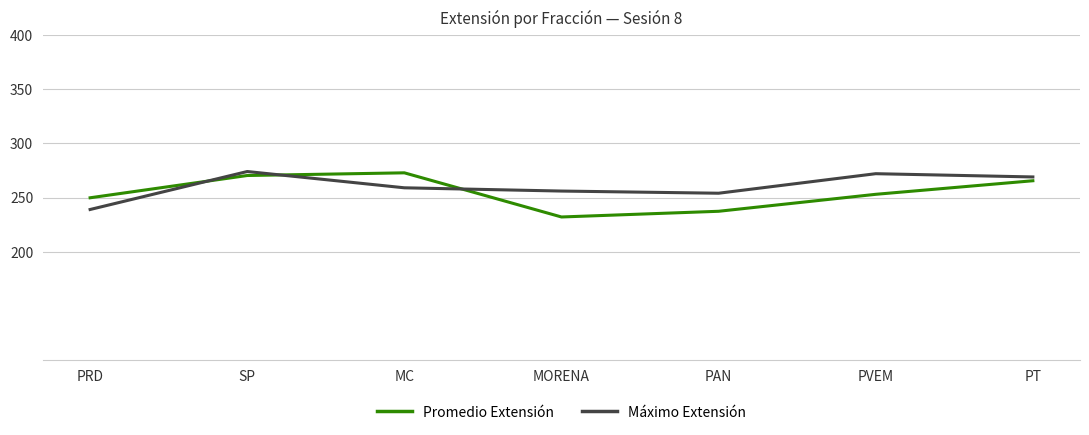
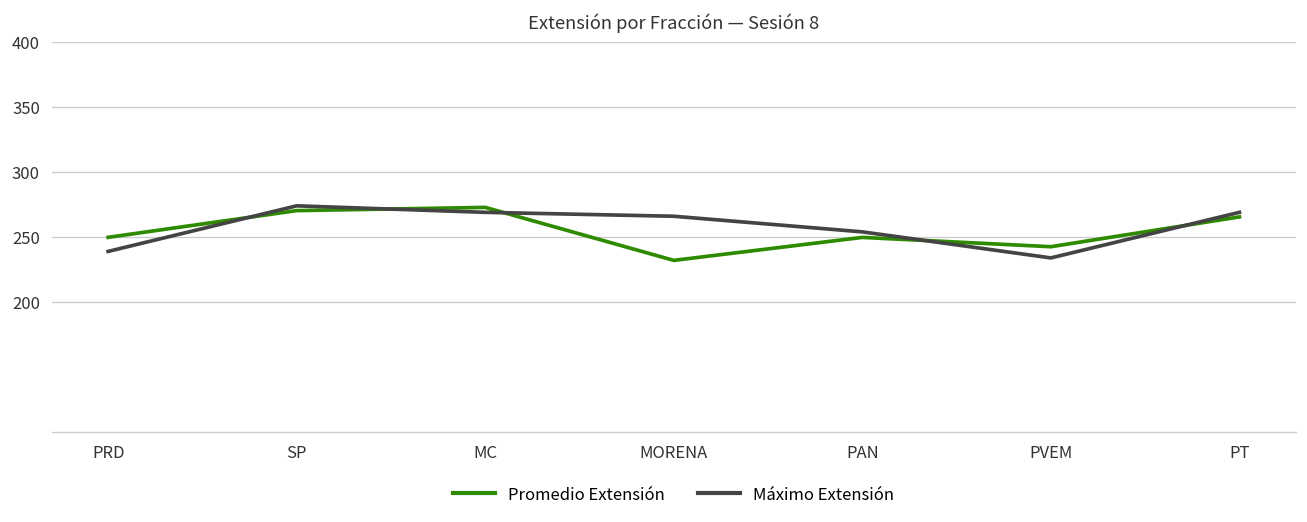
  {
    "Promedio Extensión": {
      "PRD": 250,
      "SP": 270,
      "MC": 273,
      "MORENA": 232,
-     "PAN": 237,
-     "PVEM": 253,
+     "PAN": 250,
+     "PVEM": 243,
      "PT": 266
    },
    "Máximo Extensión": {
      "PRD": 239,
      "SP": 274,
-     "MC": 259,
-     "MORENA": 256,
+     "MC": 269,
+     "MORENA": 266,
      "PAN": 254,
-     "PVEM": 272,
+     "PVEM": 234,
      "PT": 269
    }
  }
